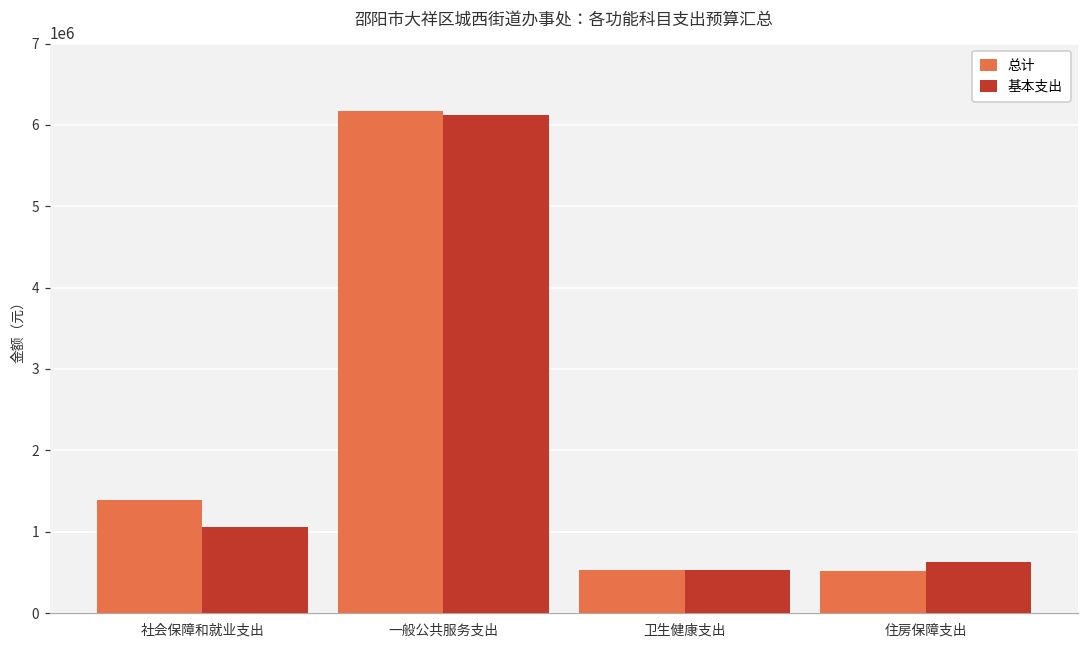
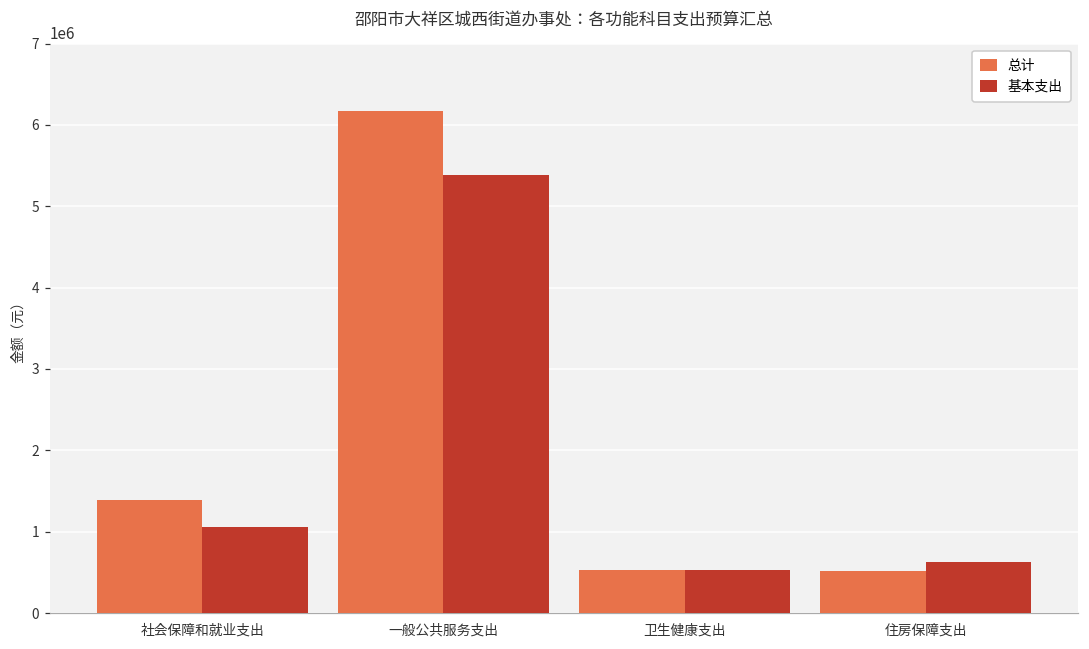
  {
    "总计": {
      "社会保障和就业支出": 1400000,
      "一般公共服务支出": 6200000,
      "卫生健康支出": 500000,
      "住房保障支出": 500000
    },
    "基本支出": {
      "社会保障和就业支出": 1100000,
-     "一般公共服务支出": 6100000,
+     "一般公共服务支出": 5400000,
      "卫生健康支出": 500000,
      "住房保障支出": 600000
    }
  }
